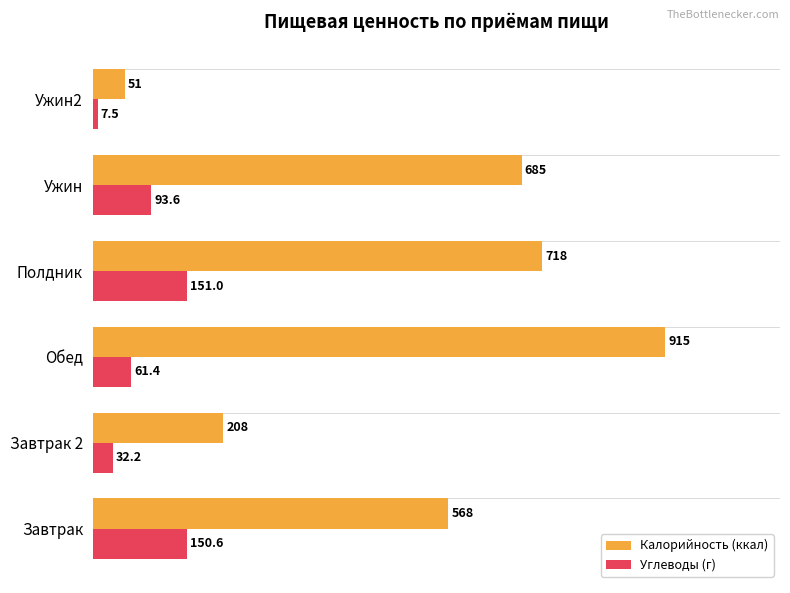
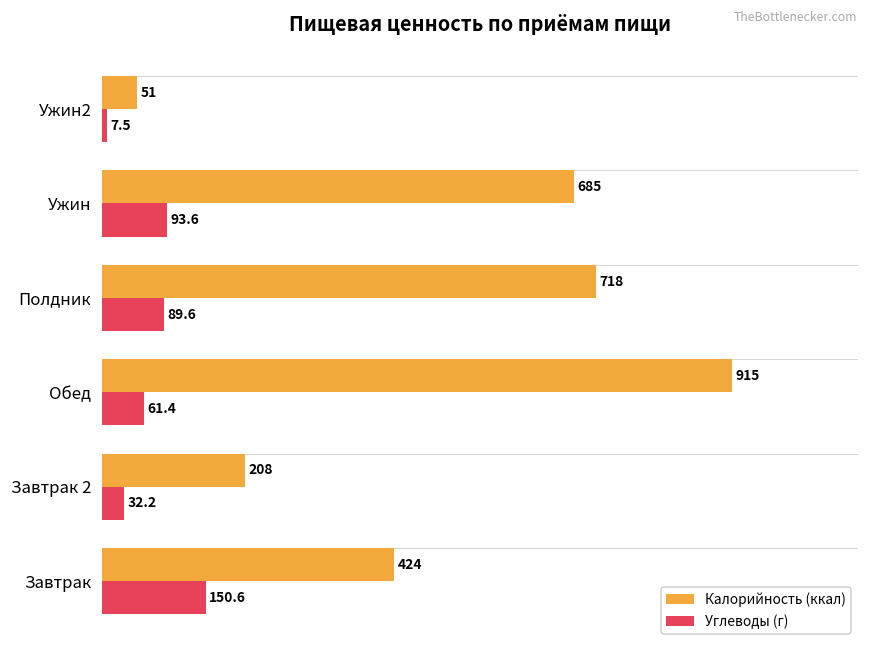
  {
    "Калорийность (ккал)": {
      "Ужин2": 51,
      "Ужин": 685,
      "Полдник": 718,
      "Обед": 915,
      "Завтрак 2": 208,
-     "Завтрак": 568
+     "Завтрак": 424
    },
    "Углеводы (г)": {
      "Ужин2": 7.5,
      "Ужин": 93.6,
-     "Полдник": 151.0,
+     "Полдник": 89.6,
      "Обед": 61.4,
      "Завтрак 2": 32.2,
      "Завтрак": 150.6
    }
  }
